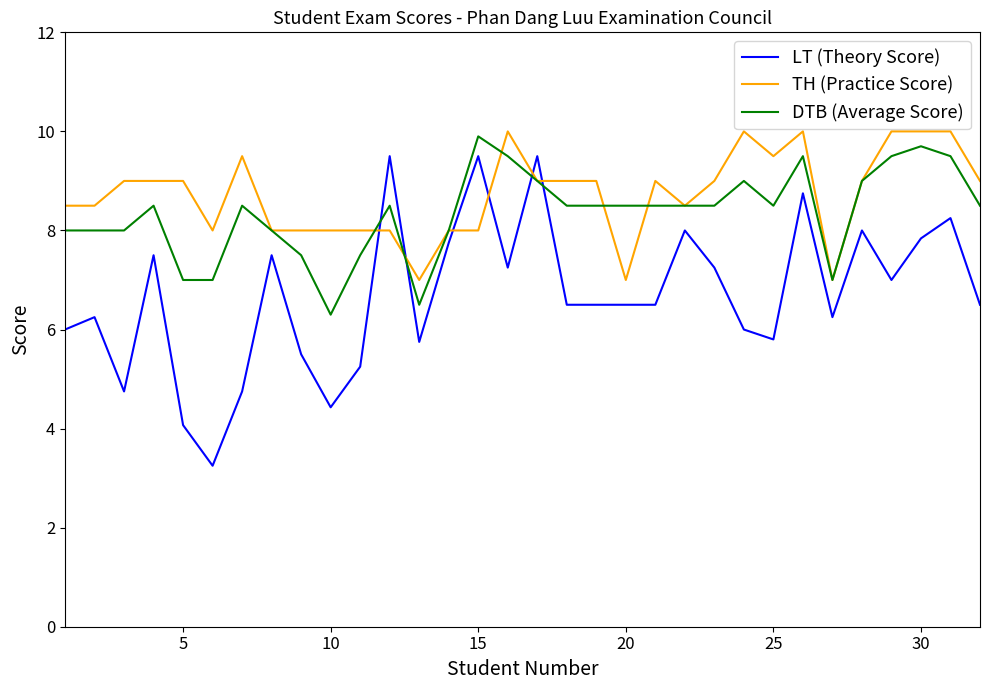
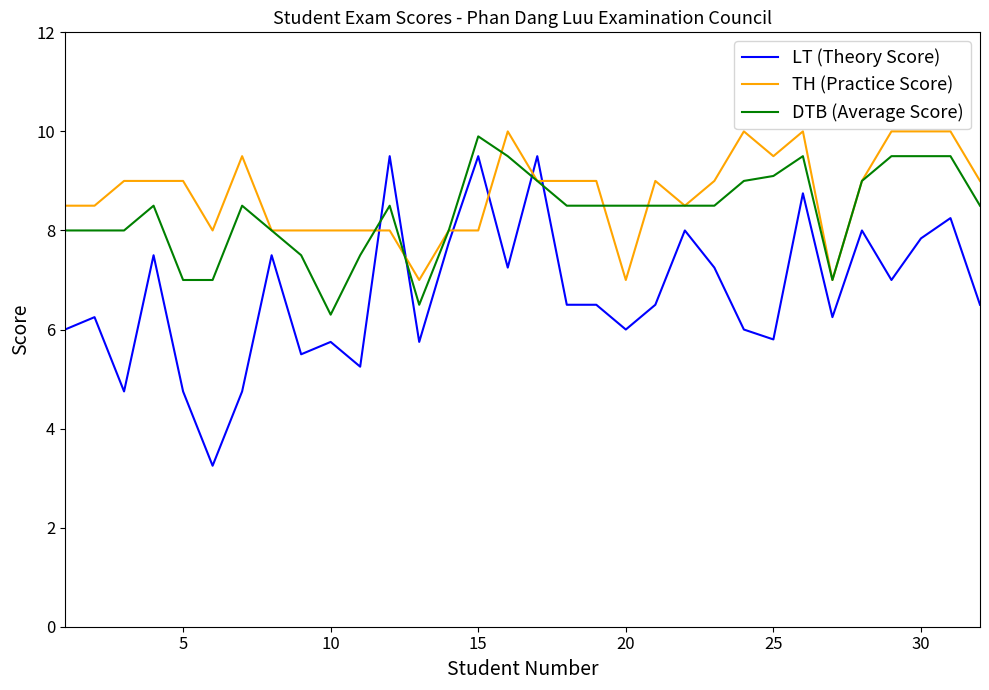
  {
    "LT (Theory Score)": {
-     "5": 4.1,
-     "10": 4.4,
+     "5": 4.8,
+     "10": 5.8,
      "15": 9.5,
-     "20": 6.5,
+     "20": 6.0,
      "25": 5.8,
      "30": 7.8
    },
    "TH (Practice Score)": {
      "5": 9.0,
      "10": 8.0,
      "15": 8.0,
      "20": 7.0,
      "25": 9.5,
      "30": 10.0
    },
    "DTB (Average Score)": {
      "5": 7.0,
      "10": 6.3,
      "15": 9.9,
      "20": 8.5,
-     "25": 8.5,
-     "30": 9.7
+     "25": 9.1,
+     "30": 9.5
    }
  }
